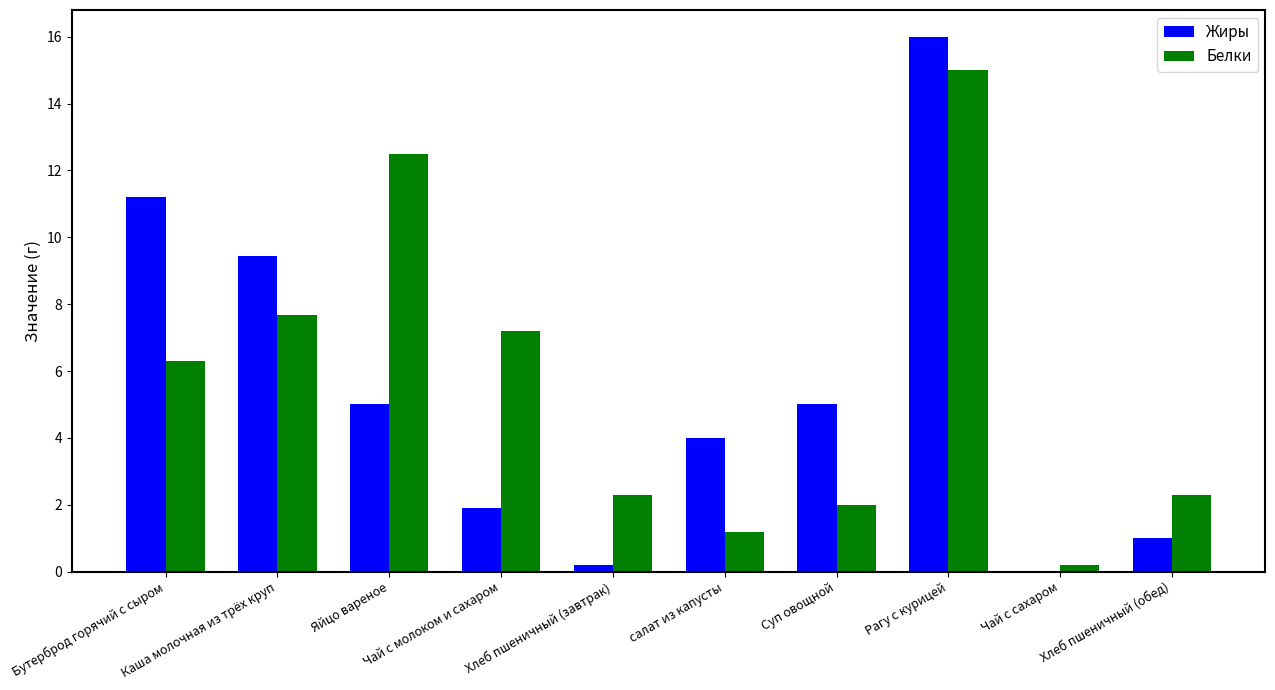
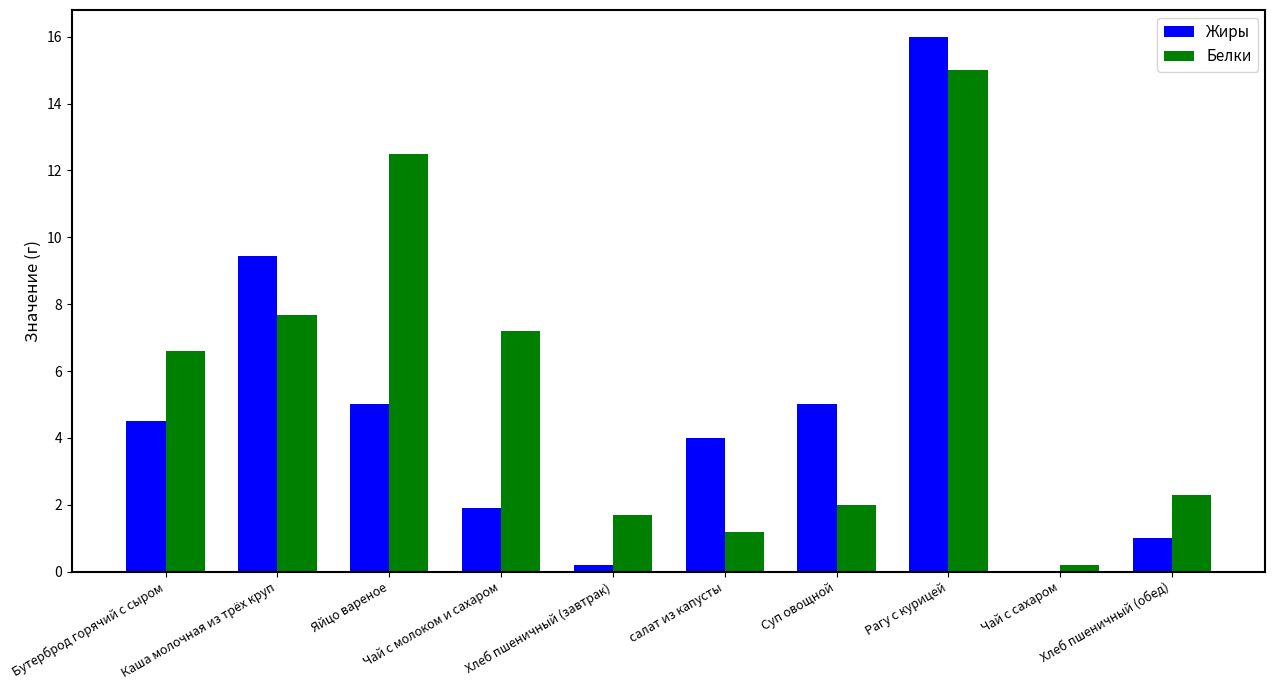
  {
    "Жиры": {
-     "Бутерброд горячий с сыром": 11.2,
+     "Бутерброд горячий с сыром": 4.5,
      "Каша молочная из трёх круп": 9.4,
      "Яйцо вареное": 5.0,
      "Чай с молоком и сахаром": 1.9,
      "Хлеб пшеничный (завтрак)": 0.2,
      "салат из капусты": 4.0,
      "Суп овощной": 5.0,
      "Рагу с курицей": 16.0,
      "Чай с сахаром": 0.0,
      "Хлеб пшеничный (обед)": 1.0
    },
    "Белки": {
-     "Бутерброд горячий с сыром": 6.3,
+     "Бутерброд горячий с сыром": 6.6,
      "Каша молочная из трёх круп": 7.7,
      "Яйцо вареное": 12.5,
      "Чай с молоком и сахаром": 7.2,
-     "Хлеб пшеничный (завтрак)": 2.3,
+     "Хлеб пшеничный (завтрак)": 1.7,
      "салат из капусты": 1.2,
      "Суп овощной": 2.0,
      "Рагу с курицей": 15.0,
      "Чай с сахаром": 0.2,
      "Хлеб пшеничный (обед)": 2.3
    }
  }
